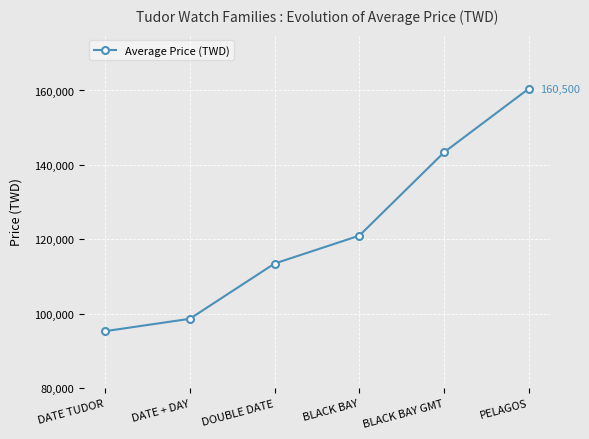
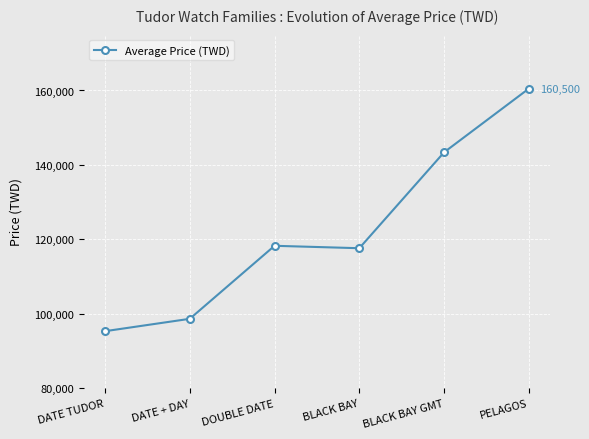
  {
    "DATE TUDOR": "95,000",
    "DATE + DAY": "99,000",
-   "DOUBLE DATE": "114,000",
-   "BLACK BAY": "121,000",
+   "DOUBLE DATE": "118,000",
+   "BLACK BAY": "118,000",
    "BLACK BAY GMT": "143,000"
  }
